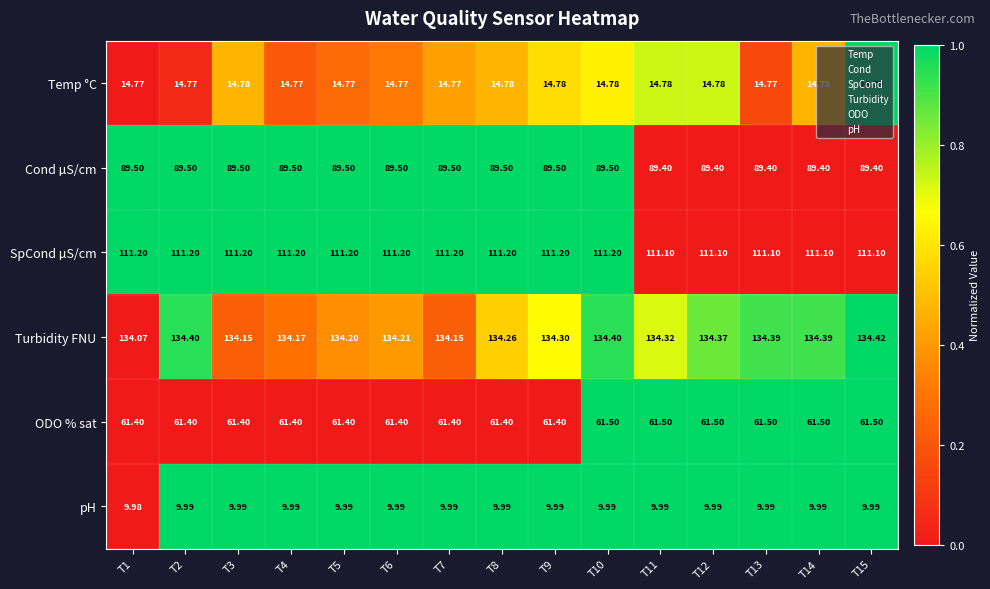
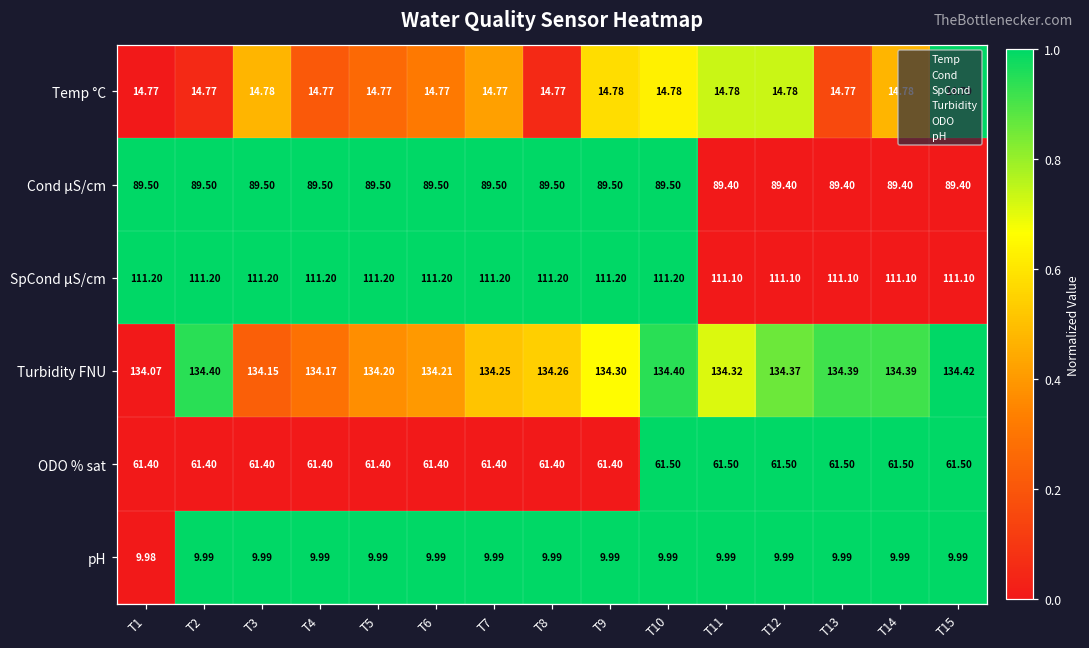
  {
    "Temp °C": {
      "T1": 14.77,
      "T2": 14.77,
      "T3": 14.78,
      "T4": 14.77,
      "T5": 14.77,
      "T6": 14.77,
      "T7": 14.77,
-     "T8": 14.78,
+     "T8": 14.77,
      "T9": 14.78,
      "T10": 14.78,
      "T11": 14.78,
      "T12": 14.78,
      "T13": 14.77
    },
    "Cond µS/cm": {
      "T1": 89.50,
      "T2": 89.50,
      "T3": 89.50,
      "T4": 89.50,
      "T5": 89.50,
      "T6": 89.50,
      "T7": 89.50,
      "T8": 89.50,
      "T9": 89.50,
      "T10": 89.50,
      "T11": 89.40,
      "T12": 89.40,
      "T13": 89.40,
      "T14": 89.40,
      "T15": 89.40
    },
    "SpCond µS/cm": {
      "T1": 111.20,
      "T2": 111.20,
      "T3": 111.20,
      "T4": 111.20,
      "T5": 111.20,
      "T6": 111.20,
      "T7": 111.20,
      "T8": 111.20,
      "T9": 111.20,
      "T10": 111.20,
      "T11": 111.10,
      "T12": 111.10,
      "T13": 111.10,
      "T14": 111.10,
      "T15": 111.10
    },
    "Turbidity FNU": {
      "T1": 134.07,
      "T2": 134.40,
      "T3": 134.15,
      "T4": 134.17,
      "T5": 134.20,
      "T6": 134.21,
-     "T7": 134.15,
+     "T7": 134.25,
      "T8": 134.26,
      "T9": 134.30,
      "T10": 134.40,
      "T11": 134.32,
      "T12": 134.37,
      "T13": 134.39,
      "T14": 134.39,
      "T15": 134.42
    },
    "ODO % sat": {
      "T1": 61.40,
      "T2": 61.40,
      "T3": 61.40,
      "T4": 61.40,
      "T5": 61.40,
      "T6": 61.40,
      "T7": 61.40,
      "T8": 61.40,
      "T9": 61.40,
      "T10": 61.50,
      "T11": 61.50,
      "T12": 61.50,
      "T13": 61.50,
      "T14": 61.50,
      "T15": 61.50
    },
    "pH": {
      "T1": 9.98,
      "T2": 9.99,
      "T3": 9.99,
      "T4": 9.99,
      "T5": 9.99,
      "T6": 9.99,
      "T7": 9.99,
      "T8": 9.99,
      "T9": 9.99,
      "T10": 9.99,
      "T11": 9.99,
      "T12": 9.99,
      "T13": 9.99,
      "T14": 9.99,
      "T15": 9.99
    }
  }
